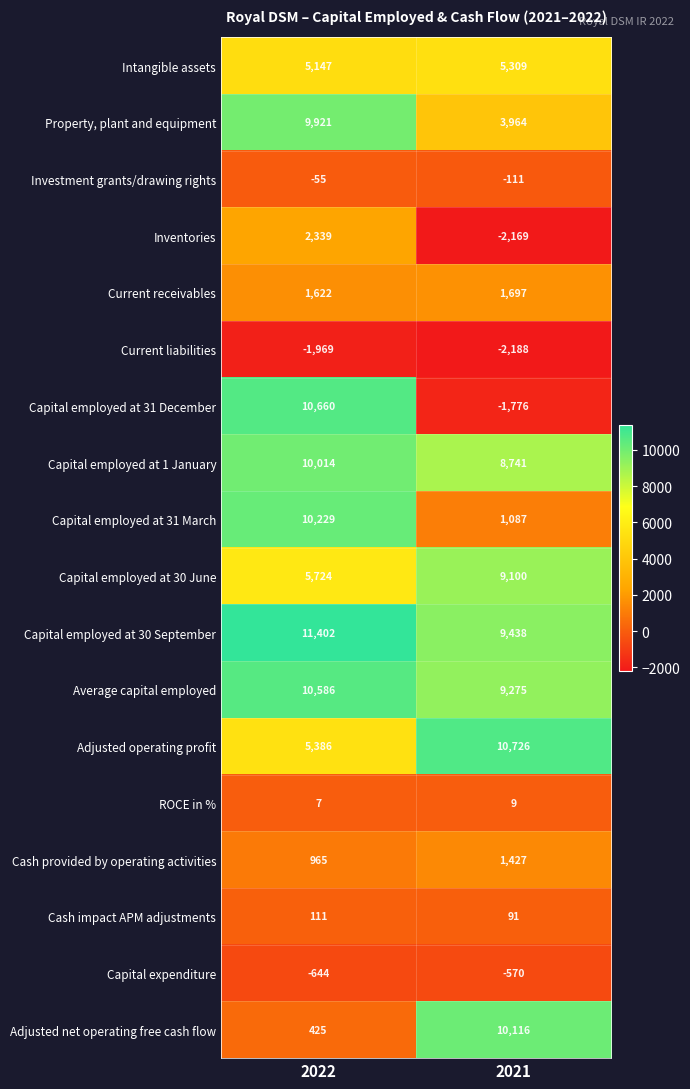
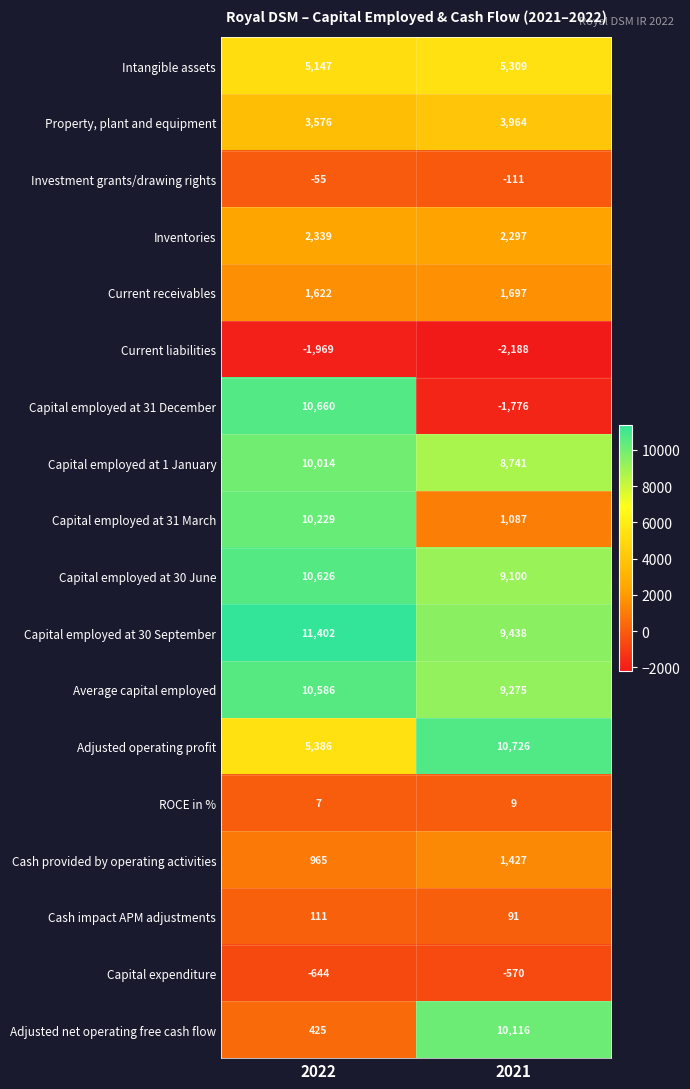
  {
    "Intangible assets": {
      "2022": "5,147",
      "2021": "5,309"
    },
    "Property, plant and equipment": {
-     "2022": "9,921",
+     "2022": "3,576",
      "2021": "3,964"
    },
    "Investment grants/drawing rights": {
      "2022": "-55",
      "2021": "-111"
    },
    "Inventories": {
      "2022": "2,339",
-     "2021": "-2,169"
+     "2021": "2,297"
    },
    "Current receivables": {
      "2022": "1,622",
      "2021": "1,697"
    },
    "Current liabilities": {
      "2022": "-1,969",
      "2021": "-2,188"
    },
    "Capital employed at 31 December": {
      "2022": "10,660",
      "2021": "-1,776"
    },
    "Capital employed at 1 January": {
      "2022": "10,014",
      "2021": "8,741"
    },
    "Capital employed at 31 March": {
      "2022": "10,229",
      "2021": "1,087"
    },
    "Capital employed at 30 June": {
-     "2022": "5,724",
+     "2022": "10,626",
      "2021": "9,100"
    },
    "Capital employed at 30 September": {
      "2022": "11,402",
      "2021": "9,438"
    },
    "Average capital employed": {
      "2022": "10,586",
      "2021": "9,275"
    },
    "Adjusted operating profit": {
      "2022": "5,386",
      "2021": "10,726"
    },
    "ROCE in %": {
      "2022": "7",
      "2021": "9"
    },
    "Cash provided by operating activities": {
      "2022": "965",
      "2021": "1,427"
    },
    "Cash impact APM adjustments": {
      "2022": "111",
      "2021": "91"
    },
    "Capital expenditure": {
      "2022": "-644",
      "2021": "-570"
    },
    "Adjusted net operating free cash flow": {
      "2022": "425",
      "2021": "10,116"
    }
  }
